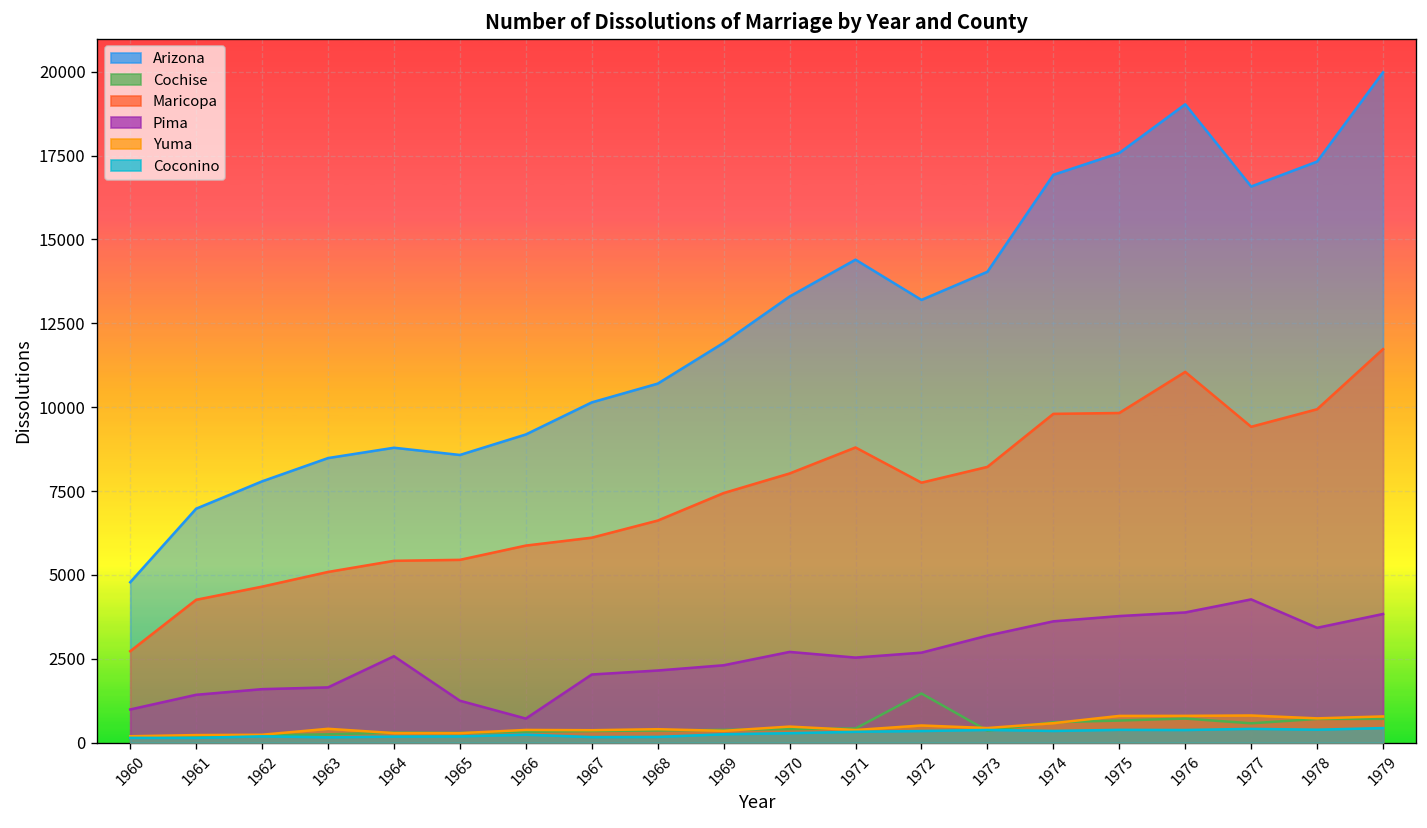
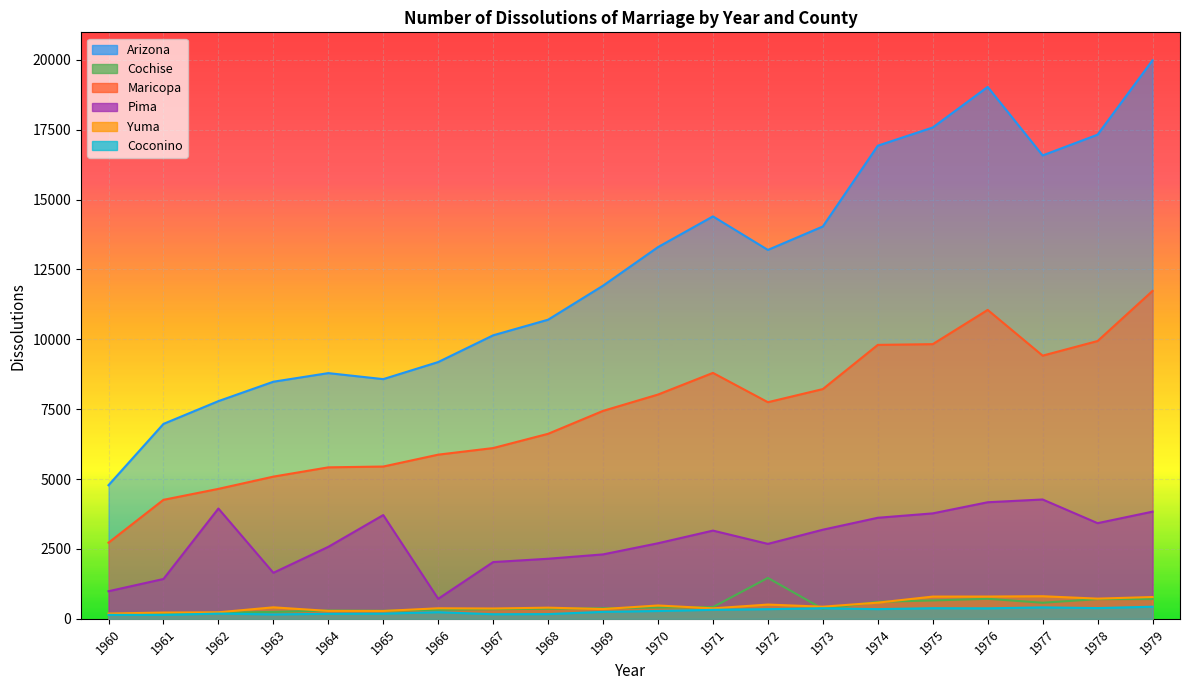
  {
    "Cochise": {
      "1972": 1500,
      "1975": 700,
      "1977": 600
    },
    "Pima": {
      "1960": 1000,
      "1961": 1400,
-     "1962": 1600,
+     "1962": 3900,
      "1963": 1600,
      "1964": 2600,
-     "1965": 1200,
+     "1965": 3700,
      "1966": 700,
      "1967": 2000,
      "1968": 2100,
      "1969": 2300,
      "1970": 2700,
-     "1971": 2500,
+     "1971": 3200,
      "1972": 2700,
      "1973": 3200,
      "1974": 3600,
      "1975": 3800,
-     "1976": 3900,
+     "1976": 4200,
      "1977": 4300,
      "1978": 3400,
      "1979": 3800
    }
  }
